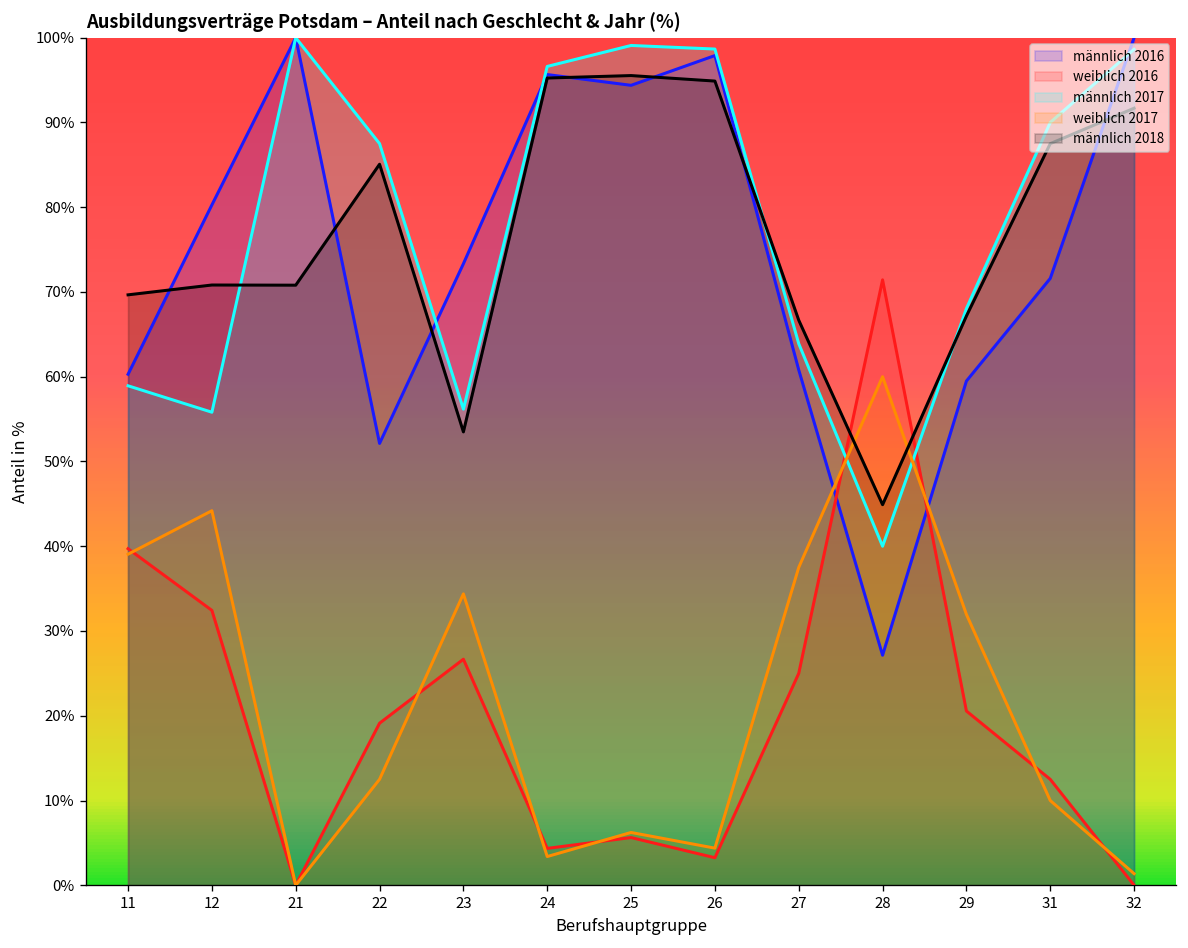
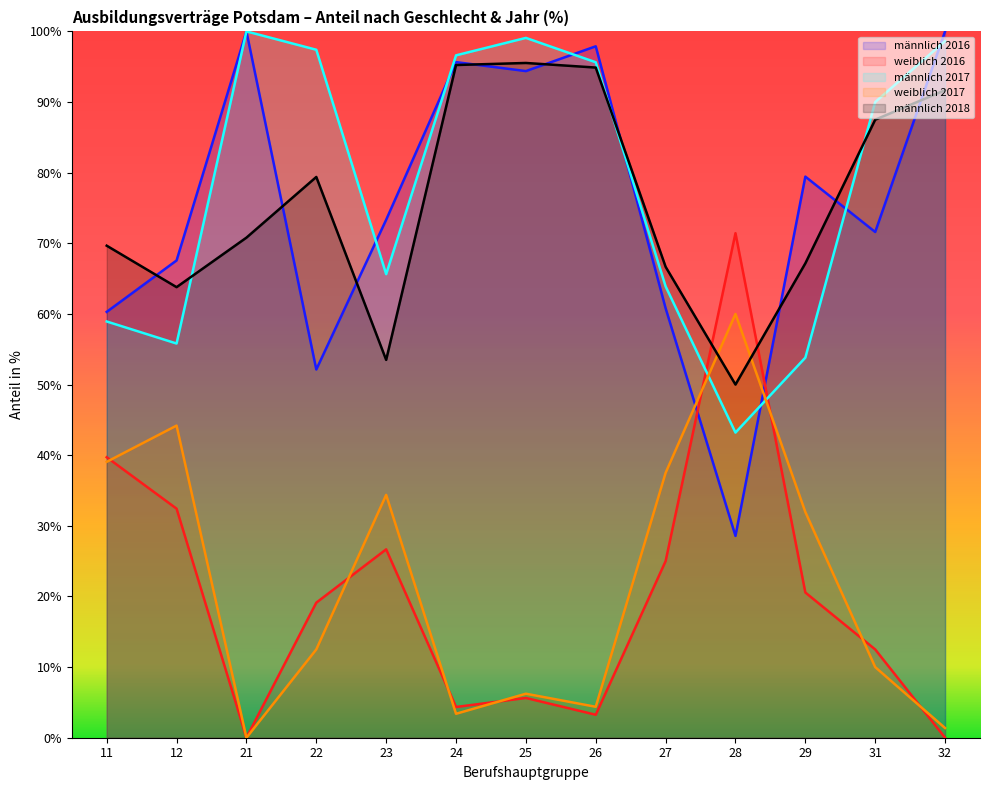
  {
    "männlich 2016": {
      "11": "60%",
-     "12": "80%",
+     "12": "68%",
      "22": "52%",
      "23": "73%",
      "24": "96%",
      "25": "94%",
      "26": "98%",
      "27": "61%",
-     "28": "27%",
-     "29": "59%",
+     "28": "29%",
+     "29": "79%",
      "31": "72%",
      "32": "100%"
    },
    "männlich 2017": {
      "11": "59%",
      "12": "56%",
-     "22": "88%",
-     "23": "56%",
+     "22": "97%",
+     "23": "66%",
      "24": "97%",
      "25": "99%",
-     "26": "99%",
+     "26": "96%",
      "27": "64%",
-     "28": "40%",
-     "29": "68%"
+     "28": "43%",
+     "29": "54%"
    },
    "männlich 2018": {
      "11": "70%",
-     "12": "71%",
+     "12": "64%",
      "21": "71%",
-     "22": "85%",
+     "22": "79%",
      "23": "53%",
      "24": "95%",
      "25": "96%",
      "26": "95%",
      "27": "67%",
-     "28": "45%",
+     "28": "50%",
      "29": "67%",
      "31": "88%"
    }
  }
